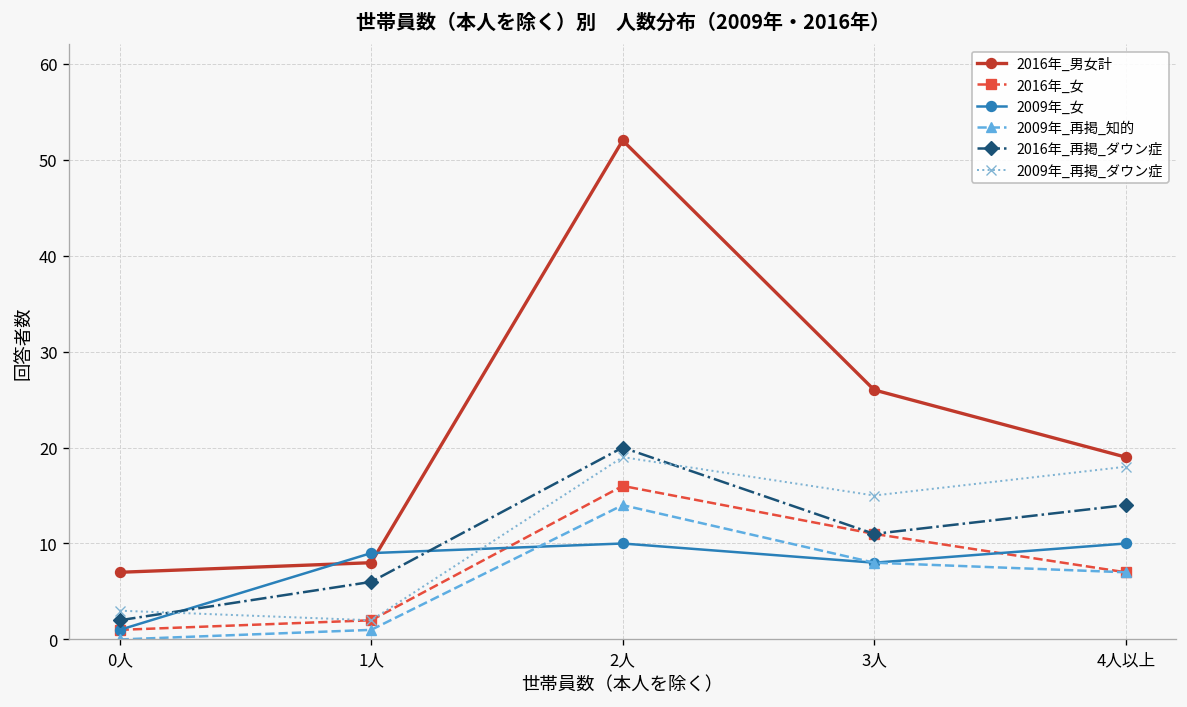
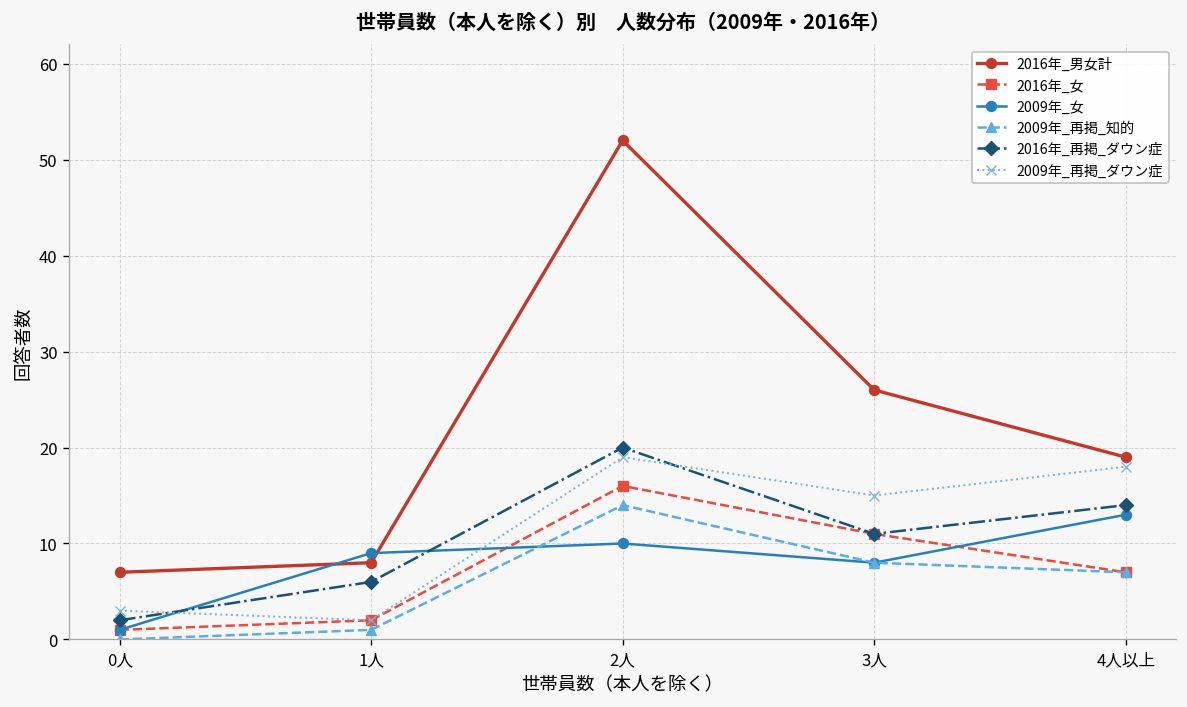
  {
    "2009年_女": {
      "1人": 9,
      "2人": 10,
-     "4人以上": 10
+     "4人以上": 13
    },
    "2016年_再掲_ダウン症": {
      "0人": 2,
      "1人": 6,
      "2人": 20,
      "4人以上": 14
    }
  }
